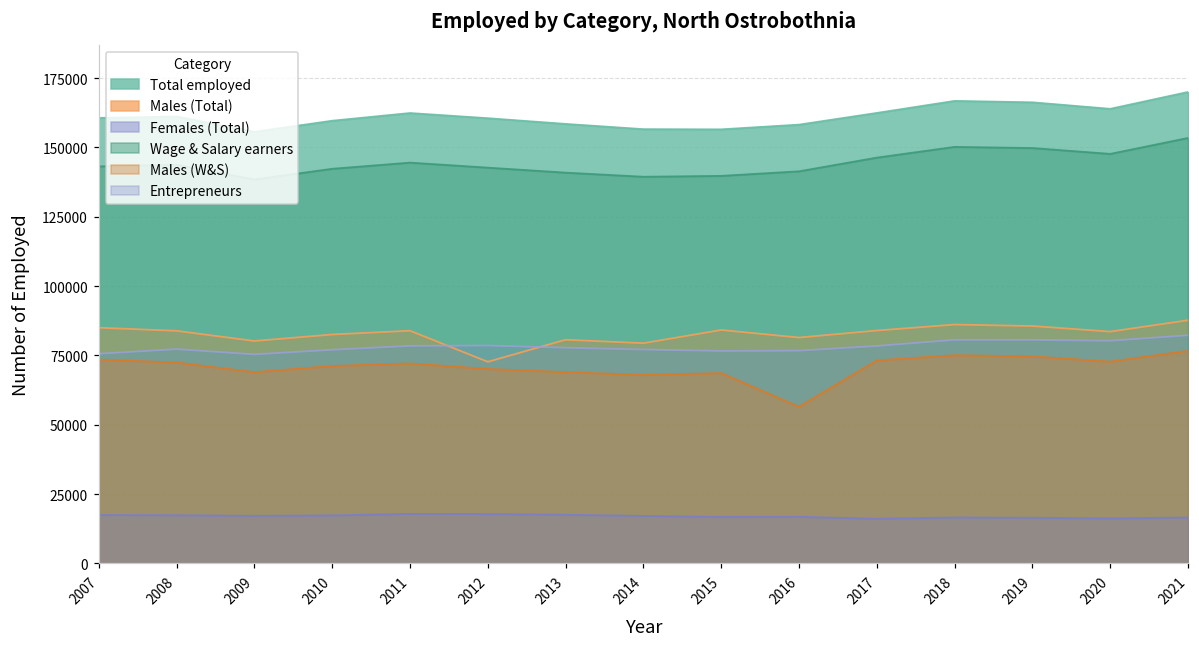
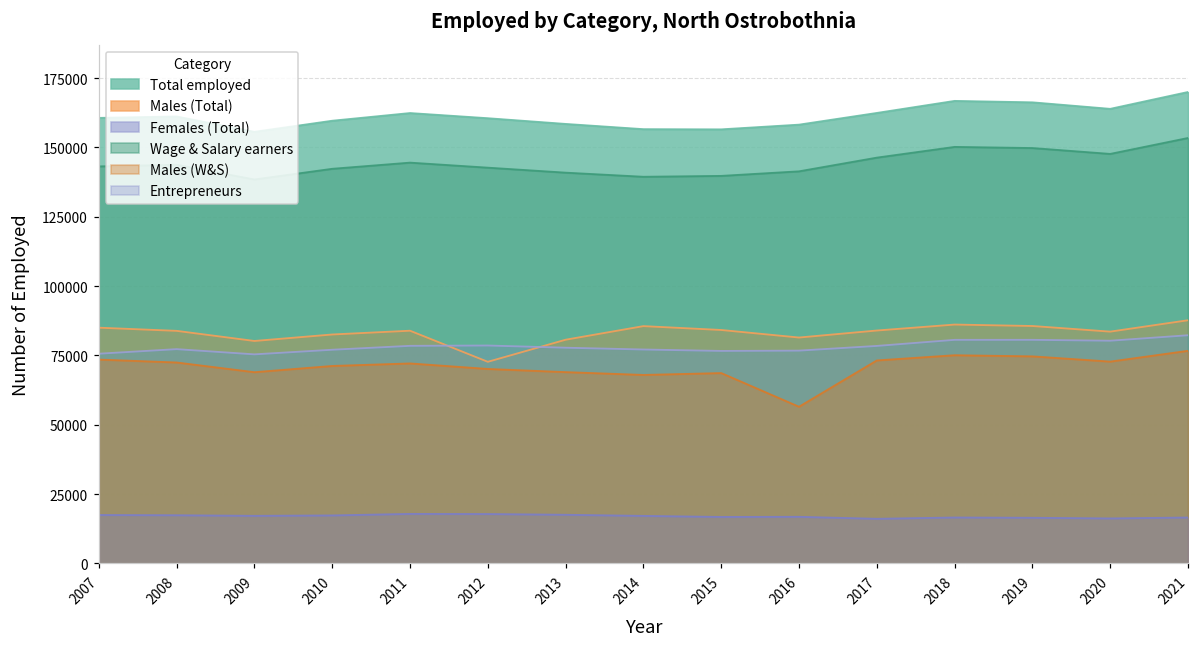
  {
    "Males (Total)": {
      "2007": 85000,
      "2008": 84000,
      "2009": 80000,
      "2010": 83000,
      "2011": 84000,
      "2012": 73000,
      "2013": 81000,
-     "2014": 79000,
+     "2014": 86000,
      "2015": 84000,
      "2016": 81000,
      "2017": 84000,
      "2018": 86000,
      "2019": 86000,
      "2020": 84000,
      "2021": 88000
    },
    "Males (W&S)": {
      "2007": 74000,
      "2008": 72000,
      "2009": 69000,
      "2010": 71000,
      "2011": 72000,
      "2012": 70000,
      "2013": 69000,
      "2014": 68000,
      "2015": 69000,
      "2016": 57000,
      "2017": 73000,
      "2018": 75000,
      "2019": 75000,
      "2020": 73000,
      "2021": 77000
    }
  }
